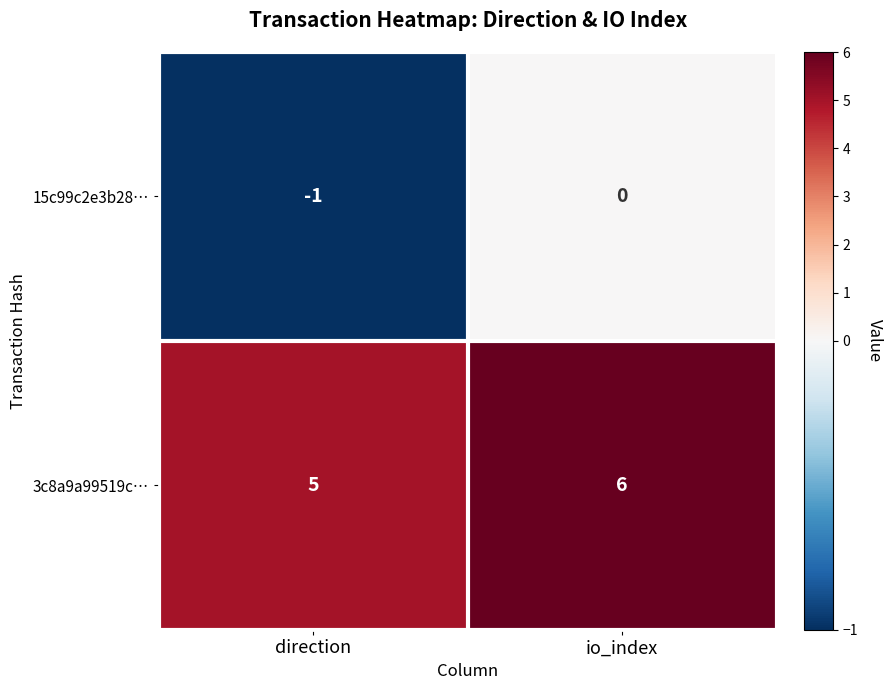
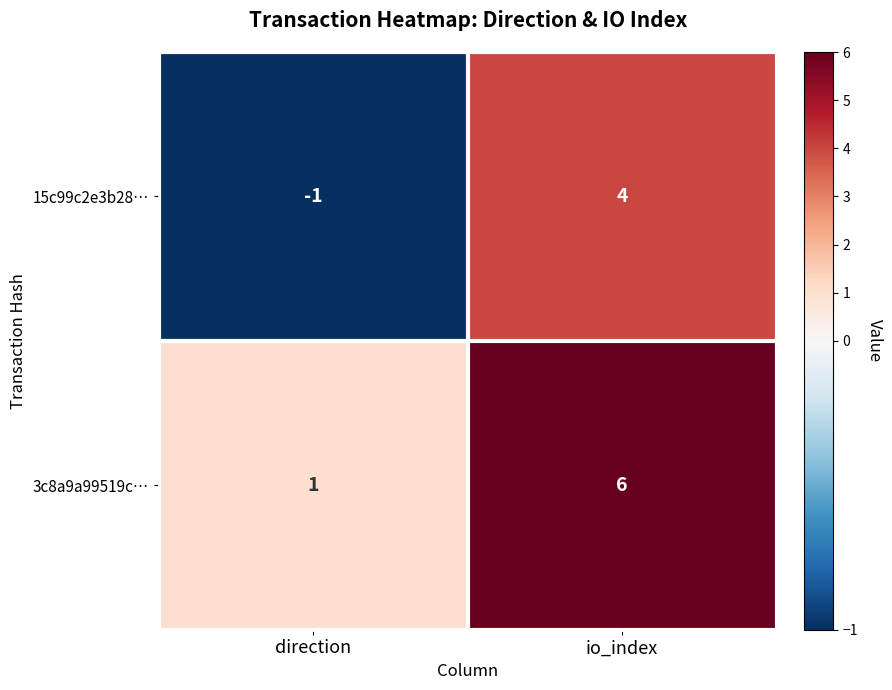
  {
    "15c99c2e3b28…": {
      "direction": -1,
-     "io_index": 0
+     "io_index": 4
    },
    "3c8a9a99519c…": {
-     "direction": 5,
+     "direction": 1,
      "io_index": 6
    }
  }
